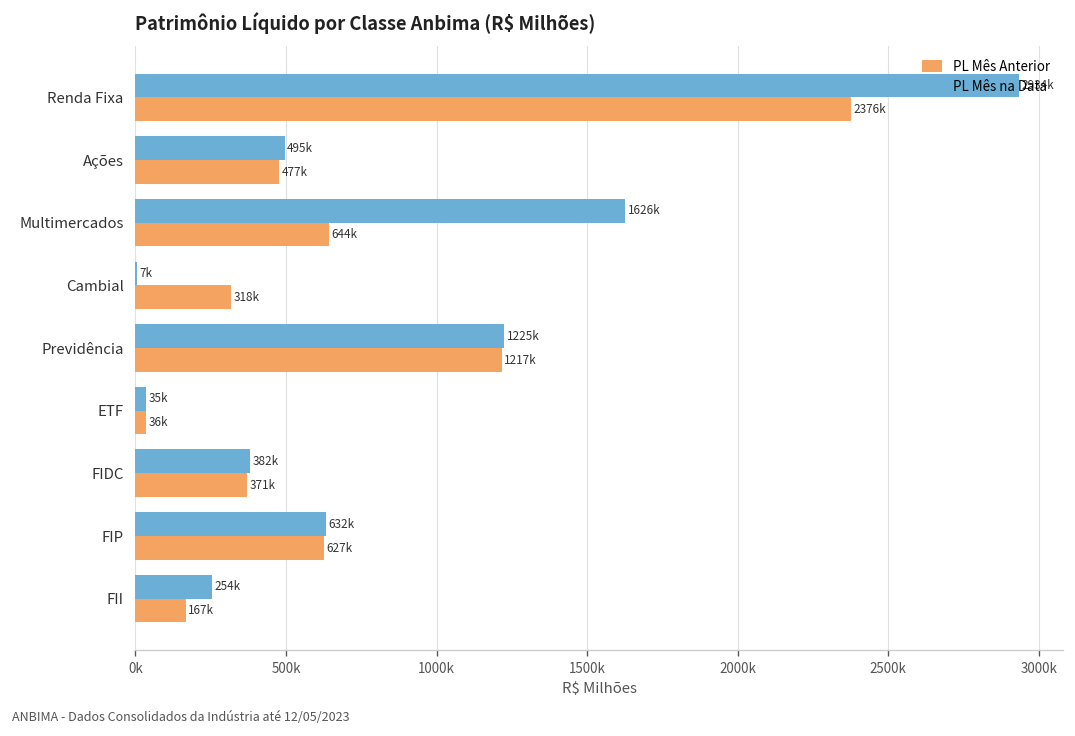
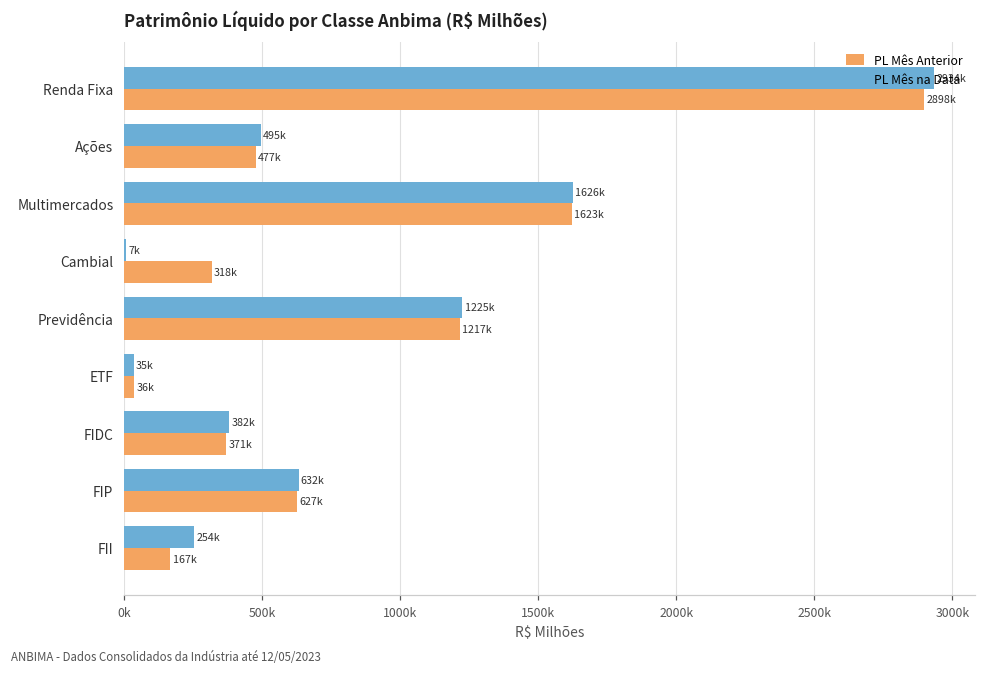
  {
    "PL Mês Anterior": {
-     "Renda Fixa": "2376k",
+     "Renda Fixa": "2898k",
      "Ações": "477k",
-     "Multimercados": "644k",
+     "Multimercados": "1623k",
      "Cambial": "318k",
      "Previdência": "1217k",
      "ETF": "36k",
      "FIDC": "371k",
      "FIP": "627k",
      "FII": "167k"
    },
    "PL Mês na Data": {
      "Renda Fixa": "2934k",
      "Ações": "495k",
      "Multimercados": "1626k",
      "Cambial": "7k",
      "Previdência": "1225k",
      "ETF": "35k",
      "FIDC": "382k",
      "FIP": "632k",
      "FII": "254k"
    }
  }
